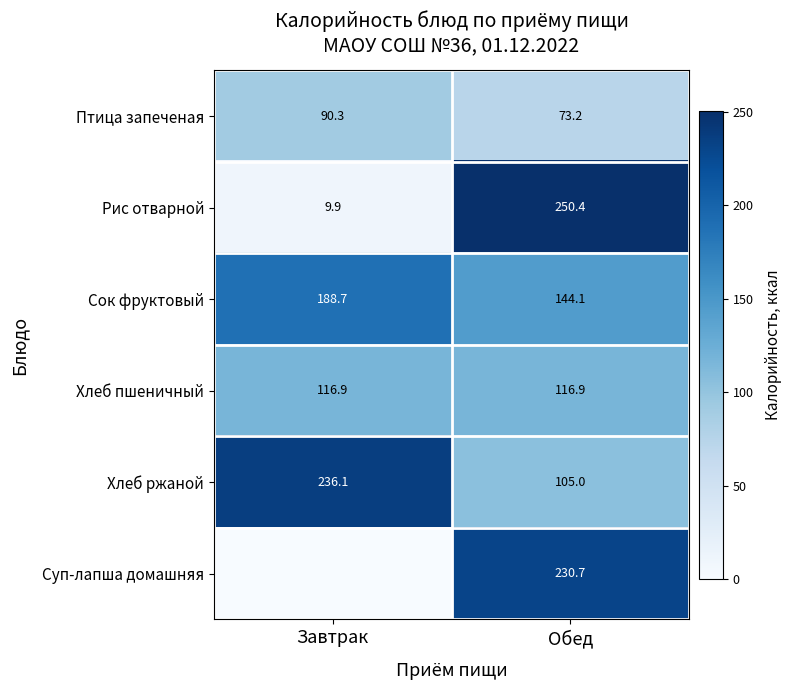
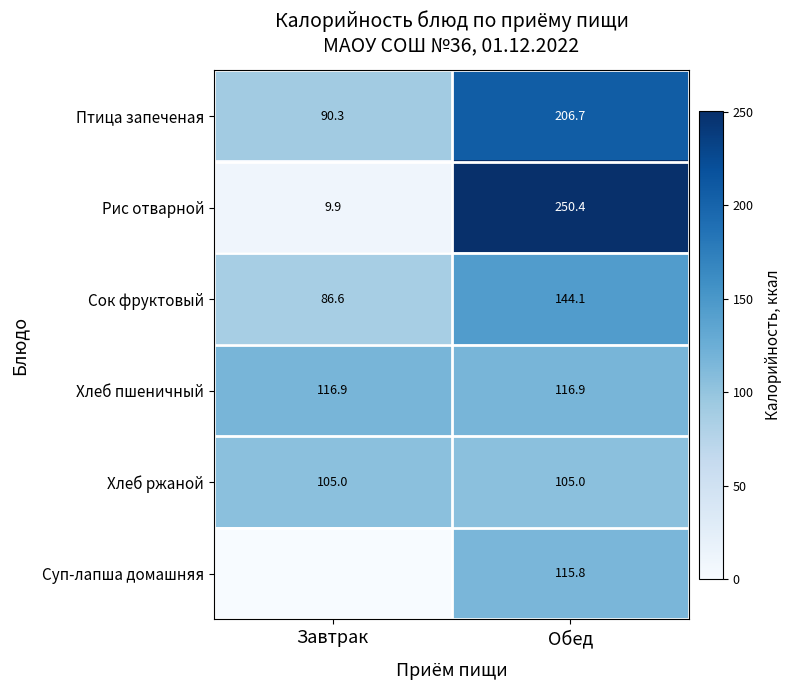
  {
    "Птица запеченая": {
      "Завтрак": 90.3,
-     "Обед": 73.2
+     "Обед": 206.7
    },
    "Рис отварной": {
      "Завтрак": 9.9,
      "Обед": 250.4
    },
    "Сок фруктовый": {
-     "Завтрак": 188.7,
+     "Завтрак": 86.6,
      "Обед": 144.1
    },
    "Хлеб пшеничный": {
      "Завтрак": 116.9,
      "Обед": 116.9
    },
    "Хлеб ржаной": {
-     "Завтрак": 236.1,
+     "Завтрак": 105.0,
      "Обед": 105.0
    },
    "Суп-лапша домашняя": {
-     "Обед": 230.7
+     "Обед": 115.8
    }
  }
